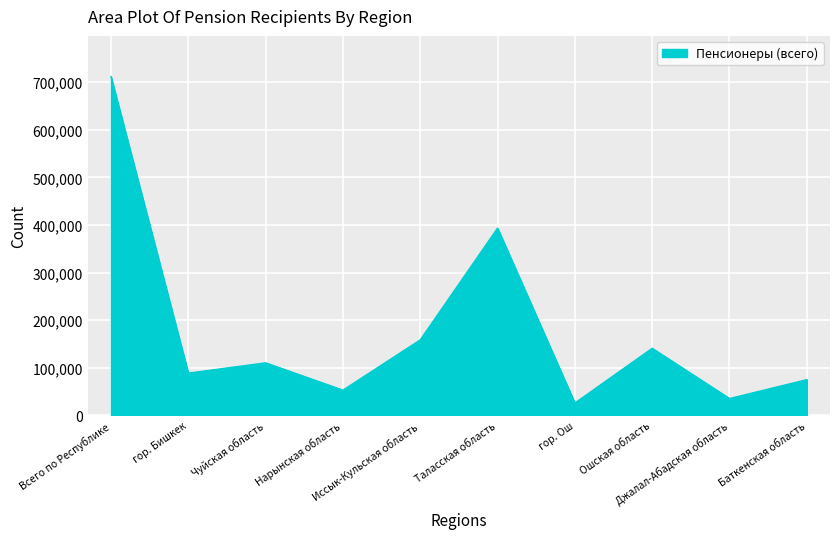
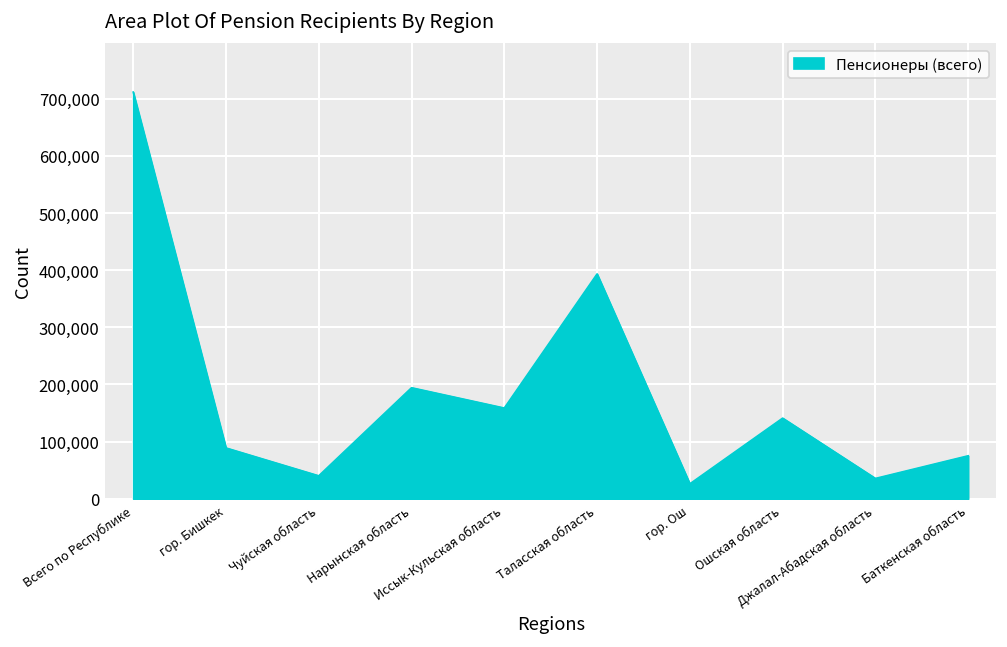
  {
    "Всего по Республике": "710,000",
    "гор. Бишкек": "90,000",
-   "Чуйская область": "110,000",
-   "Нарынская область": "50,000",
+   "Чуйская область": "40,000",
+   "Нарынская область": "190,000",
    "Иссык-Кульская область": "160,000",
    "Таласская область": "390,000",
    "гор. Ош": "30,000",
    "Ошская область": "140,000",
    "Джалал-Абадская область": "40,000",
    "Баткенская область": "80,000"
  }
